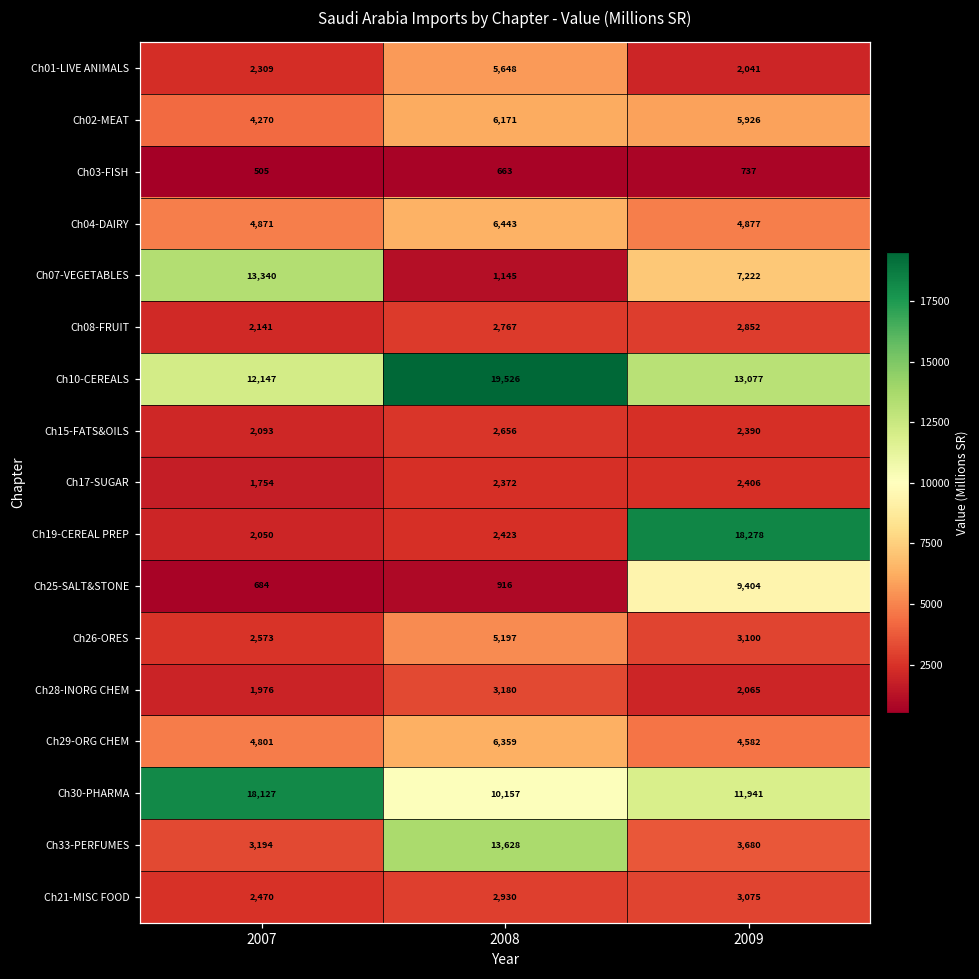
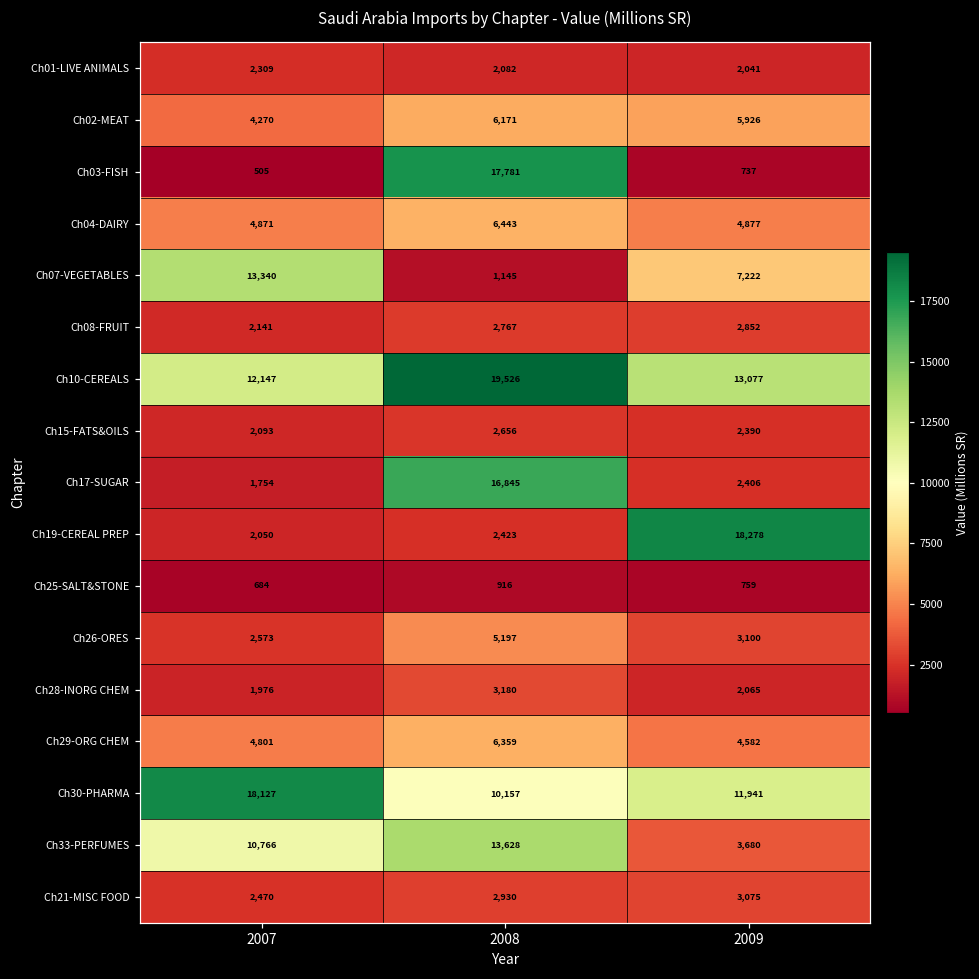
  {
    "Ch01-LIVE ANIMALS": {
      "2007": "2,309",
-     "2008": "5,648",
+     "2008": "2,082",
      "2009": "2,041"
    },
    "Ch02-MEAT": {
      "2007": "4,270",
      "2008": "6,171",
      "2009": "5,926"
    },
    "Ch03-FISH": {
      "2007": "505",
-     "2008": "663",
+     "2008": "17,781",
      "2009": "737"
    },
    "Ch04-DAIRY": {
      "2007": "4,871",
      "2008": "6,443",
      "2009": "4,877"
    },
    "Ch07-VEGETABLES": {
      "2007": "13,340",
      "2008": "1,145",
      "2009": "7,222"
    },
    "Ch08-FRUIT": {
      "2007": "2,141",
      "2008": "2,767",
      "2009": "2,852"
    },
    "Ch10-CEREALS": {
      "2007": "12,147",
      "2008": "19,526",
      "2009": "13,077"
    },
    "Ch15-FATS&OILS": {
      "2007": "2,093",
      "2008": "2,656",
      "2009": "2,390"
    },
    "Ch17-SUGAR": {
      "2007": "1,754",
-     "2008": "2,372",
+     "2008": "16,845",
      "2009": "2,406"
    },
    "Ch19-CEREAL PREP": {
      "2007": "2,050",
      "2008": "2,423",
      "2009": "18,278"
    },
    "Ch25-SALT&STONE": {
      "2007": "684",
      "2008": "916",
-     "2009": "9,404"
+     "2009": "759"
    },
    "Ch26-ORES": {
      "2007": "2,573",
      "2008": "5,197",
      "2009": "3,100"
    },
    "Ch28-INORG CHEM": {
      "2007": "1,976",
      "2008": "3,180",
      "2009": "2,065"
    },
    "Ch29-ORG CHEM": {
      "2007": "4,801",
      "2008": "6,359",
      "2009": "4,582"
    },
    "Ch30-PHARMA": {
      "2007": "18,127",
      "2008": "10,157",
      "2009": "11,941"
    },
    "Ch33-PERFUMES": {
-     "2007": "3,194",
+     "2007": "10,766",
      "2008": "13,628",
      "2009": "3,680"
    },
    "Ch21-MISC FOOD": {
      "2007": "2,470",
      "2008": "2,930",
      "2009": "3,075"
    }
  }
